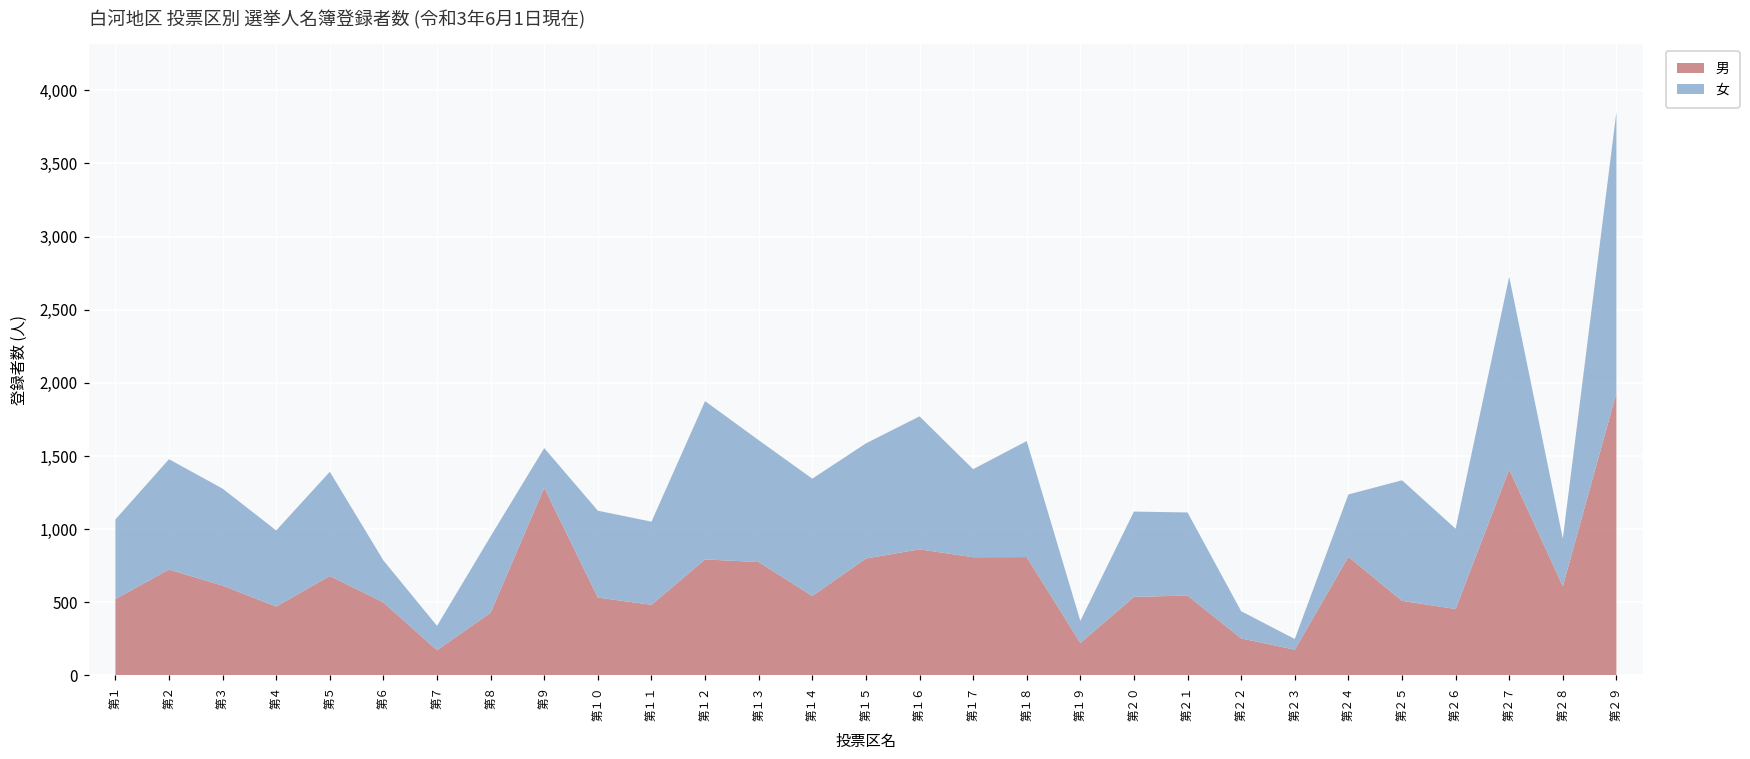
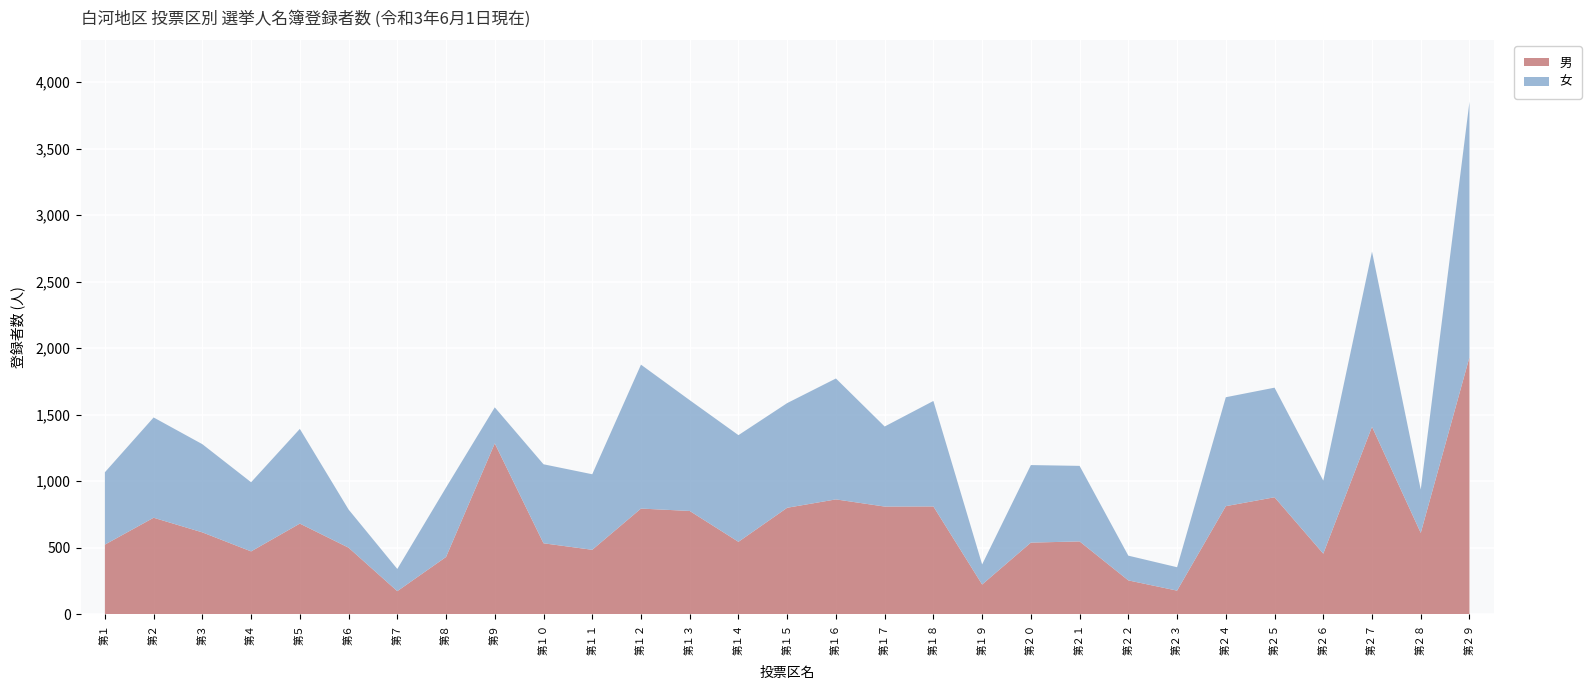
  {
    "男": {
      "第１": "520",
      "第２": "720",
      "第３": "610",
      "第４": "470",
      "第５": "680",
      "第６": "500",
      "第７": "170",
      "第８": "430",
      "第９": "1,280",
      "第１０": "530",
      "第１１": "480",
      "第１２": "790",
      "第１３": "780",
      "第１４": "540",
      "第１５": "800",
      "第１６": "860",
      "第１７": "810",
      "第１８": "810",
      "第１９": "220",
      "第２０": "540",
      "第２１": "550",
      "第２２": "250",
      "第２３": "180",
      "第２４": "810",
-     "第２５": "510",
+     "第２５": "880",
      "第２６": "450",
      "第２７": "1,410",
      "第２８": "610",
      "第２９": "1,930"
    },
    "女": {
      "第１": "540",
      "第２": "750",
      "第３": "660",
      "第４": "520",
      "第５": "710",
      "第６": "290",
      "第７": "170",
      "第８": "520",
      "第９": "270",
      "第１０": "590",
      "第１１": "570",
      "第１２": "1,080",
      "第１３": "830",
      "第１４": "800",
      "第１５": "790",
      "第１６": "910",
      "第１７": "600",
      "第１８": "790",
      "第１９": "150",
      "第２０": "580",
      "第２１": "570",
      "第２２": "190",
-     "第２３": "70",
-     "第２４": "430",
+     "第２３": "180",
+     "第２４": "820",
      "第２５": "820",
      "第２６": "550",
      "第２７": "1,320",
      "第２８": "330",
      "第２９": "1,920"
    }
  }
